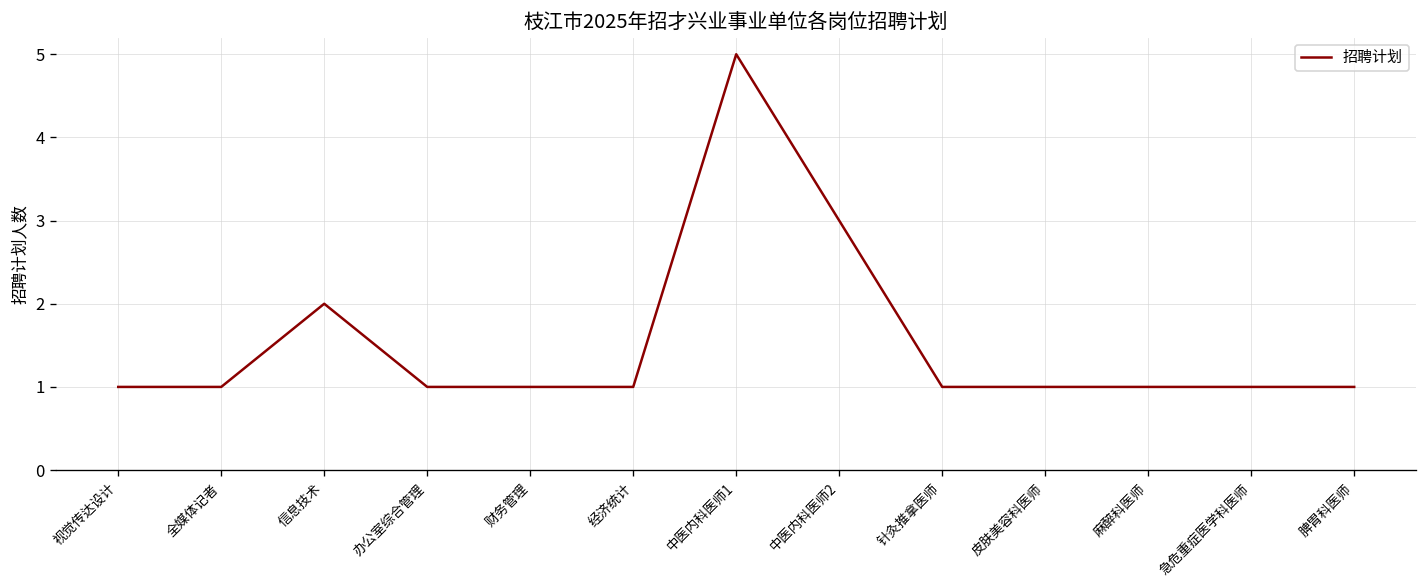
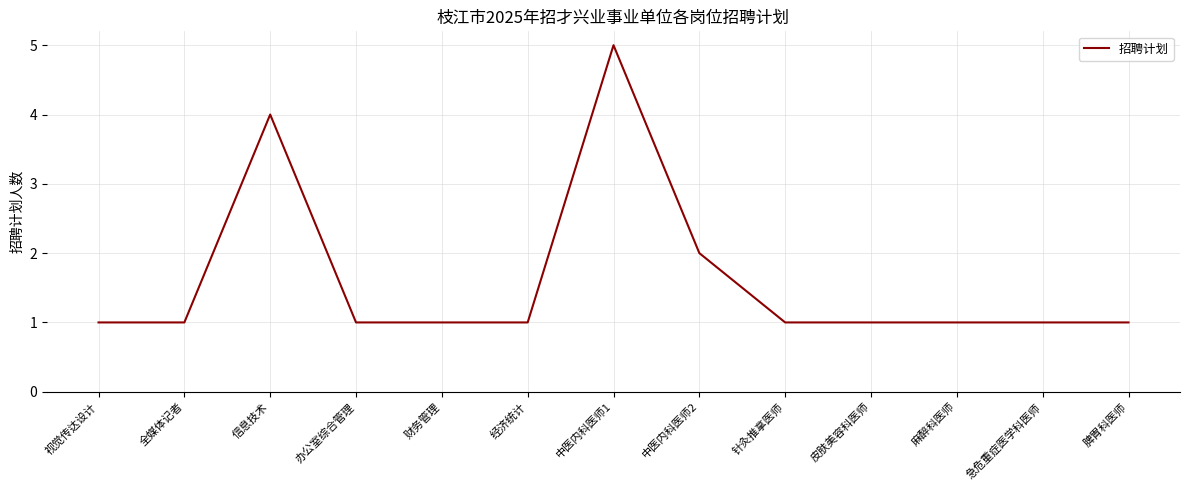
  {
    "视觉传达设计": 1,
    "全媒体记者": 1,
-   "信息技术": 2,
+   "信息技术": 4,
    "办公室综合管理": 1,
    "财务管理": 1,
    "经济统计": 1,
    "中医内科医师1": 5,
-   "中医内科医师2": 3,
+   "中医内科医师2": 2,
    "针灸推拿医师": 1,
    "皮肤美容科医师": 1,
    "麻醉科医师": 1,
    "急危重症医学科医师": 1,
    "脾胃科医师": 1
  }
